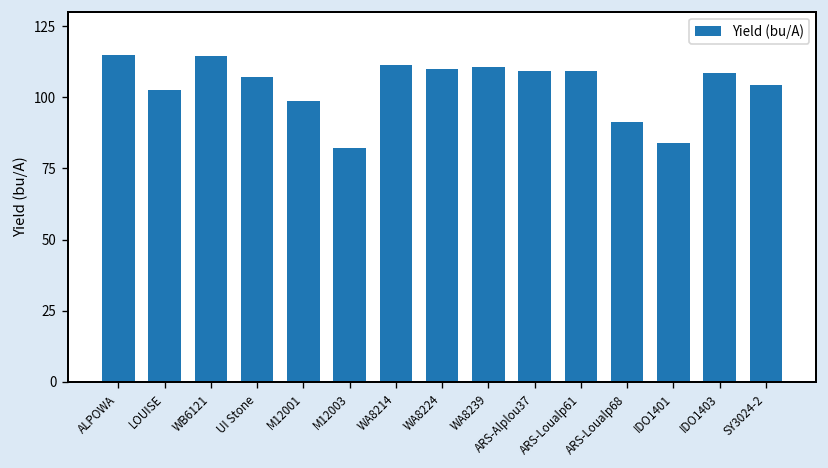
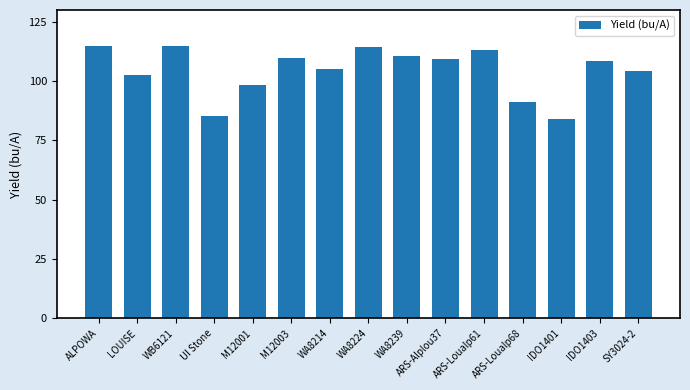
  {
    "ALPOWA": 115,
    "LOUISE": 103,
    "WB6121": 115,
-   "UI Stone": 107,
+   "UI Stone": 85,
    "M12001": 99,
-   "M12003": 82,
-   "WA8214": 111,
-   "WA8224": 110,
+   "M12003": 110,
+   "WA8214": 105,
+   "WA8224": 114,
    "WA8239": 111,
    "ARS-Alplou37": 109,
-   "ARS-Loualp61": 109,
+   "ARS-Loualp61": 113,
    "ARS-Loualp68": 91,
    "IDO1401": 84,
    "IDO1403": 108,
    "SY3024-2": 104
  }
